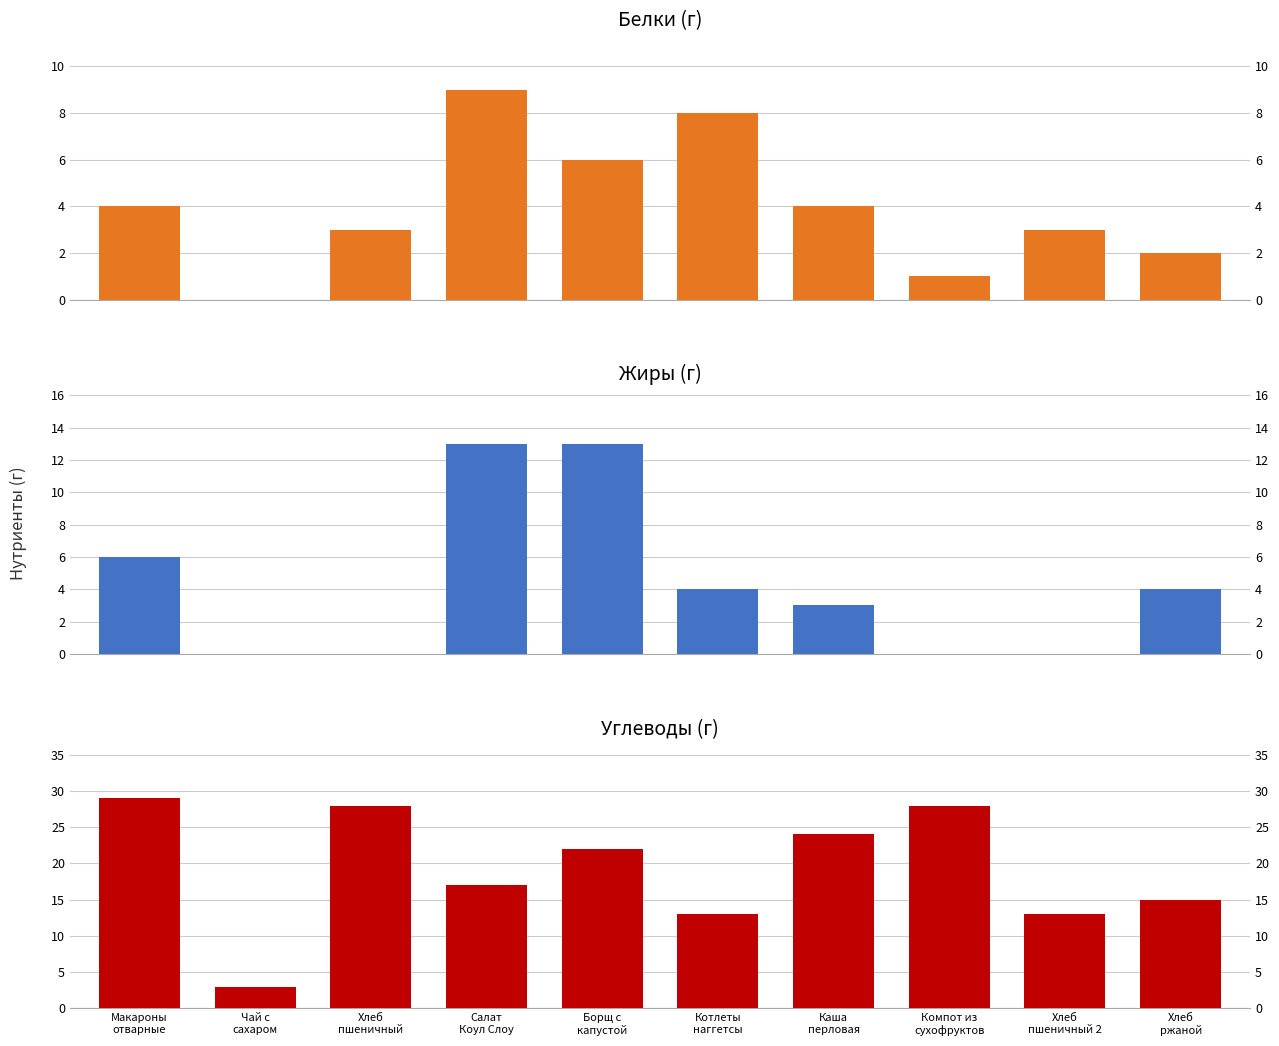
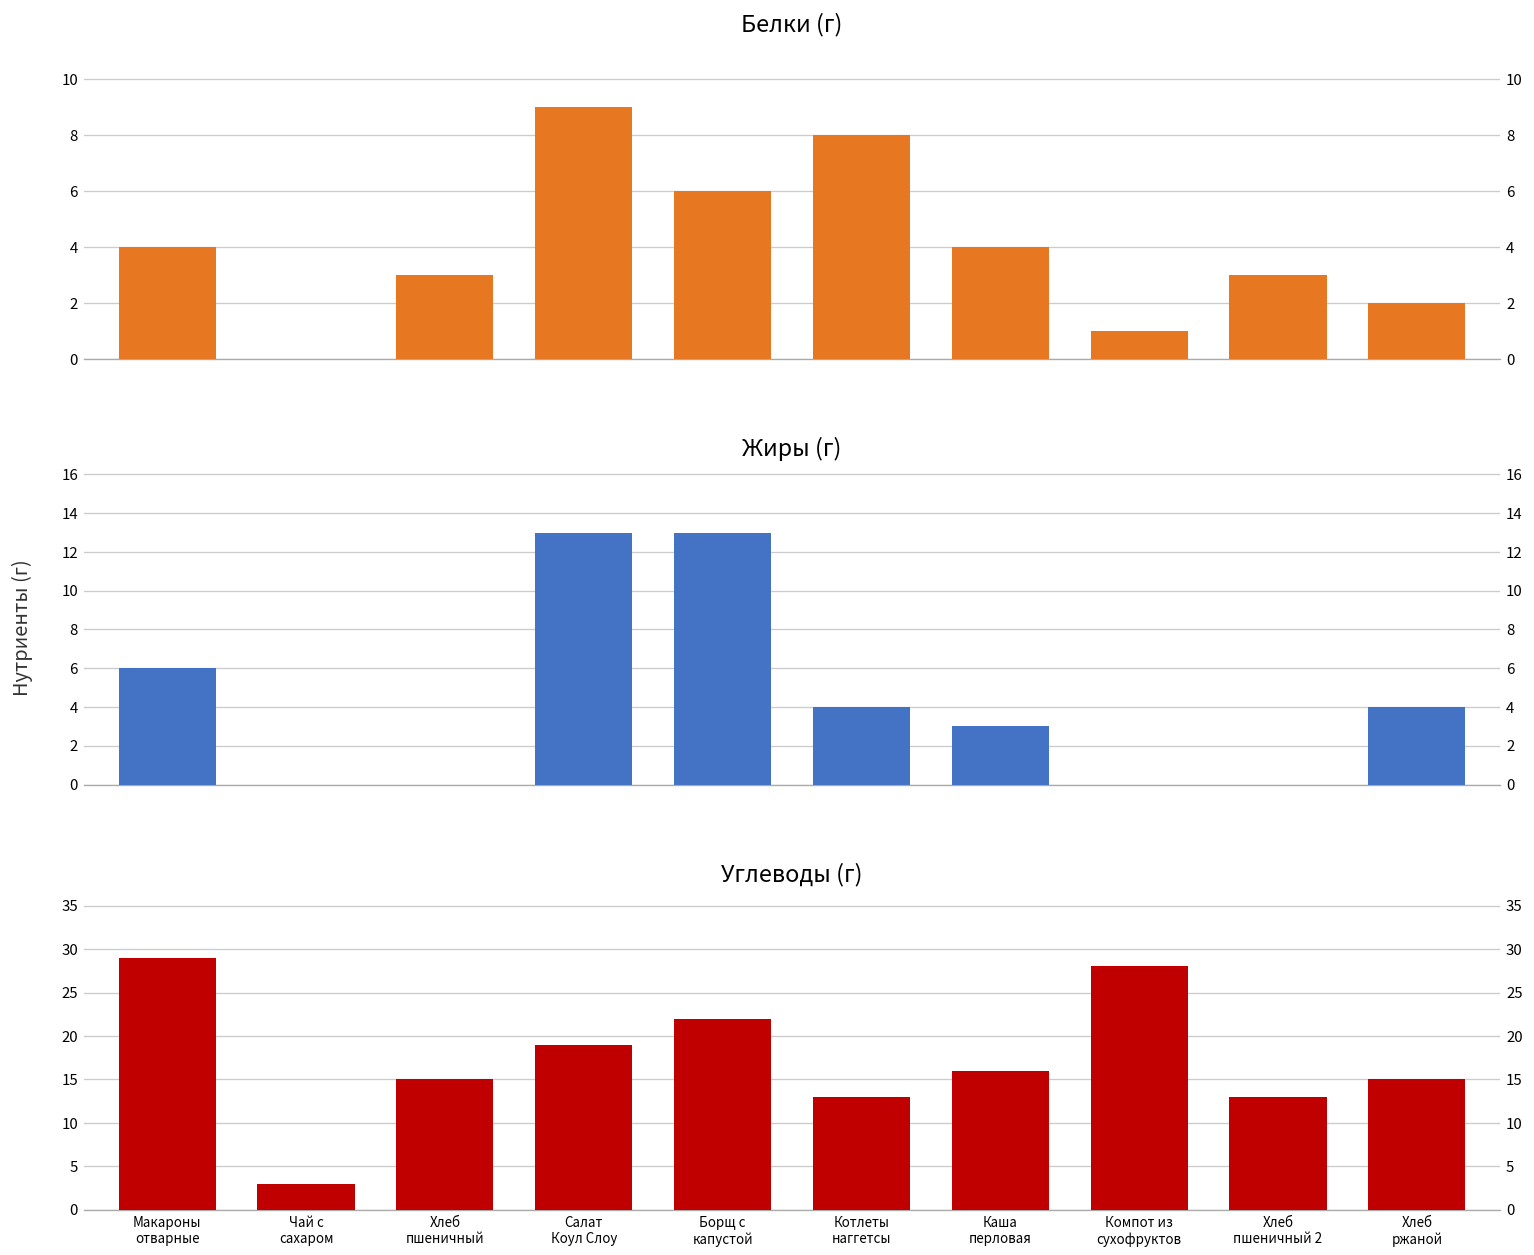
  {
    "Углеводы (г)": {
      "Макароны отварные": 29,
      "Чай с сахаром": 3,
-     "Хлеб пшеничный": 28,
-     "Салат Коул Слоу": 17,
+     "Хлеб пшеничный": 15,
+     "Салат Коул Слоу": 19,
      "Борщ с капустой": 22,
      "Котлеты наггетсы": 13,
-     "Каша перловая": 24,
+     "Каша перловая": 16,
      "Компот из сухофруктов": 28,
      "Хлеб пшеничный 2": 13,
      "Хлеб ржаной": 15
    }
  }
